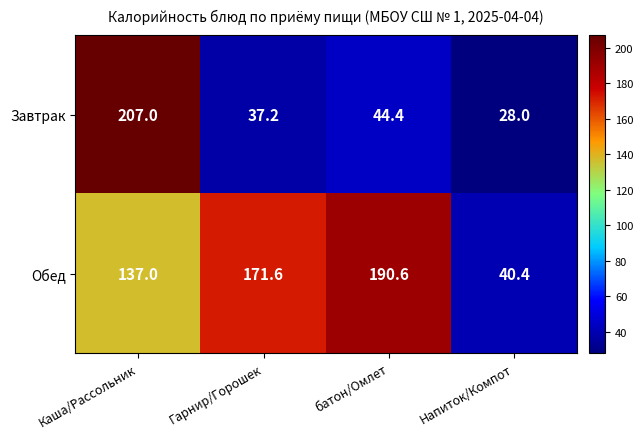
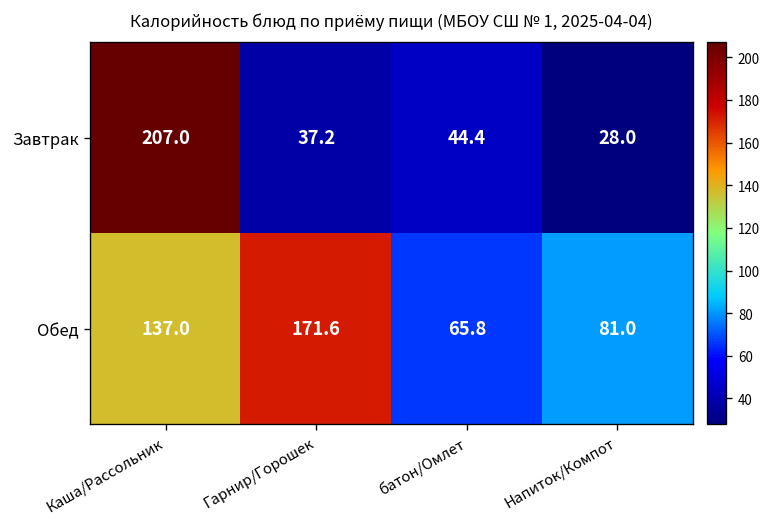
  {
    "Завтрак": {
      "Каша/Рассольник": 207.0,
      "Гарнир/Горошек": 37.2,
      "батон/Омлет": 44.4,
      "Напиток/Компот": 28.0
    },
    "Обед": {
      "Каша/Рассольник": 137.0,
      "Гарнир/Горошек": 171.6,
-     "батон/Омлет": 190.6,
-     "Напиток/Компот": 40.4
+     "батон/Омлет": 65.8,
+     "Напиток/Компот": 81.0
    }
  }
